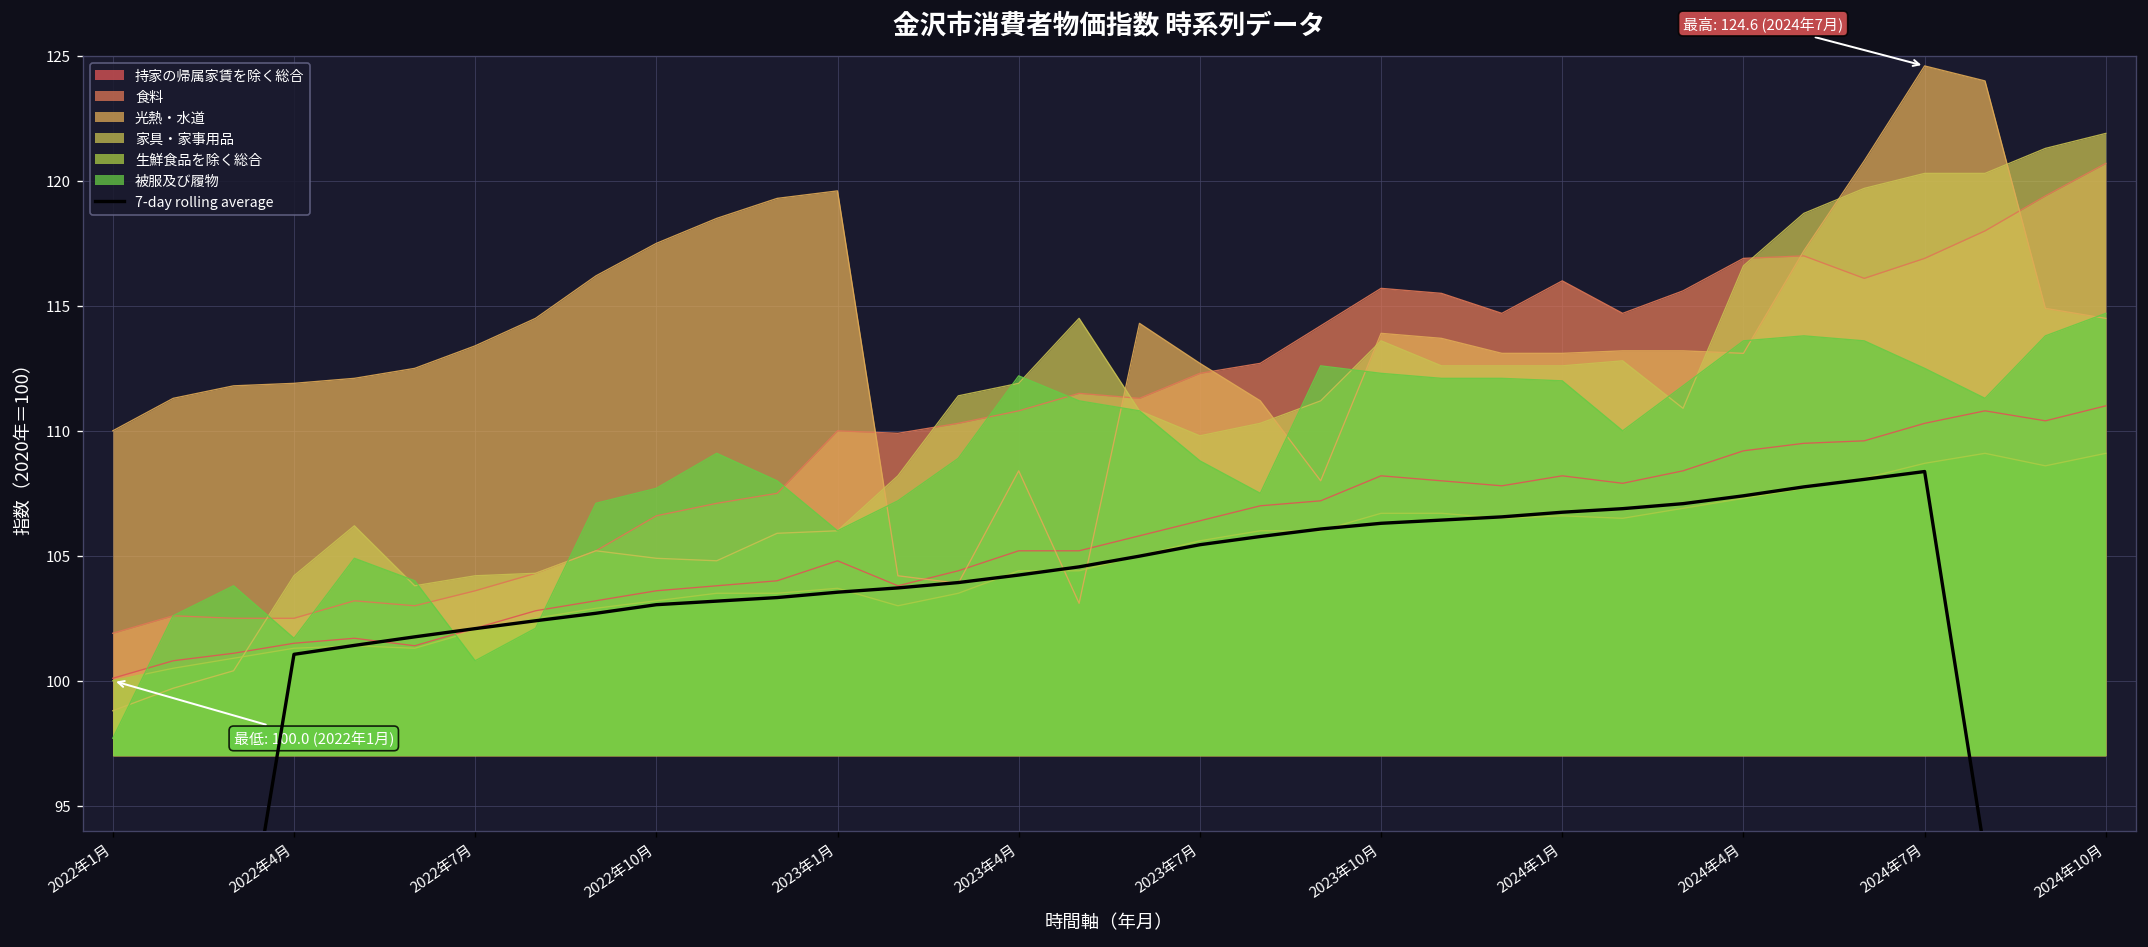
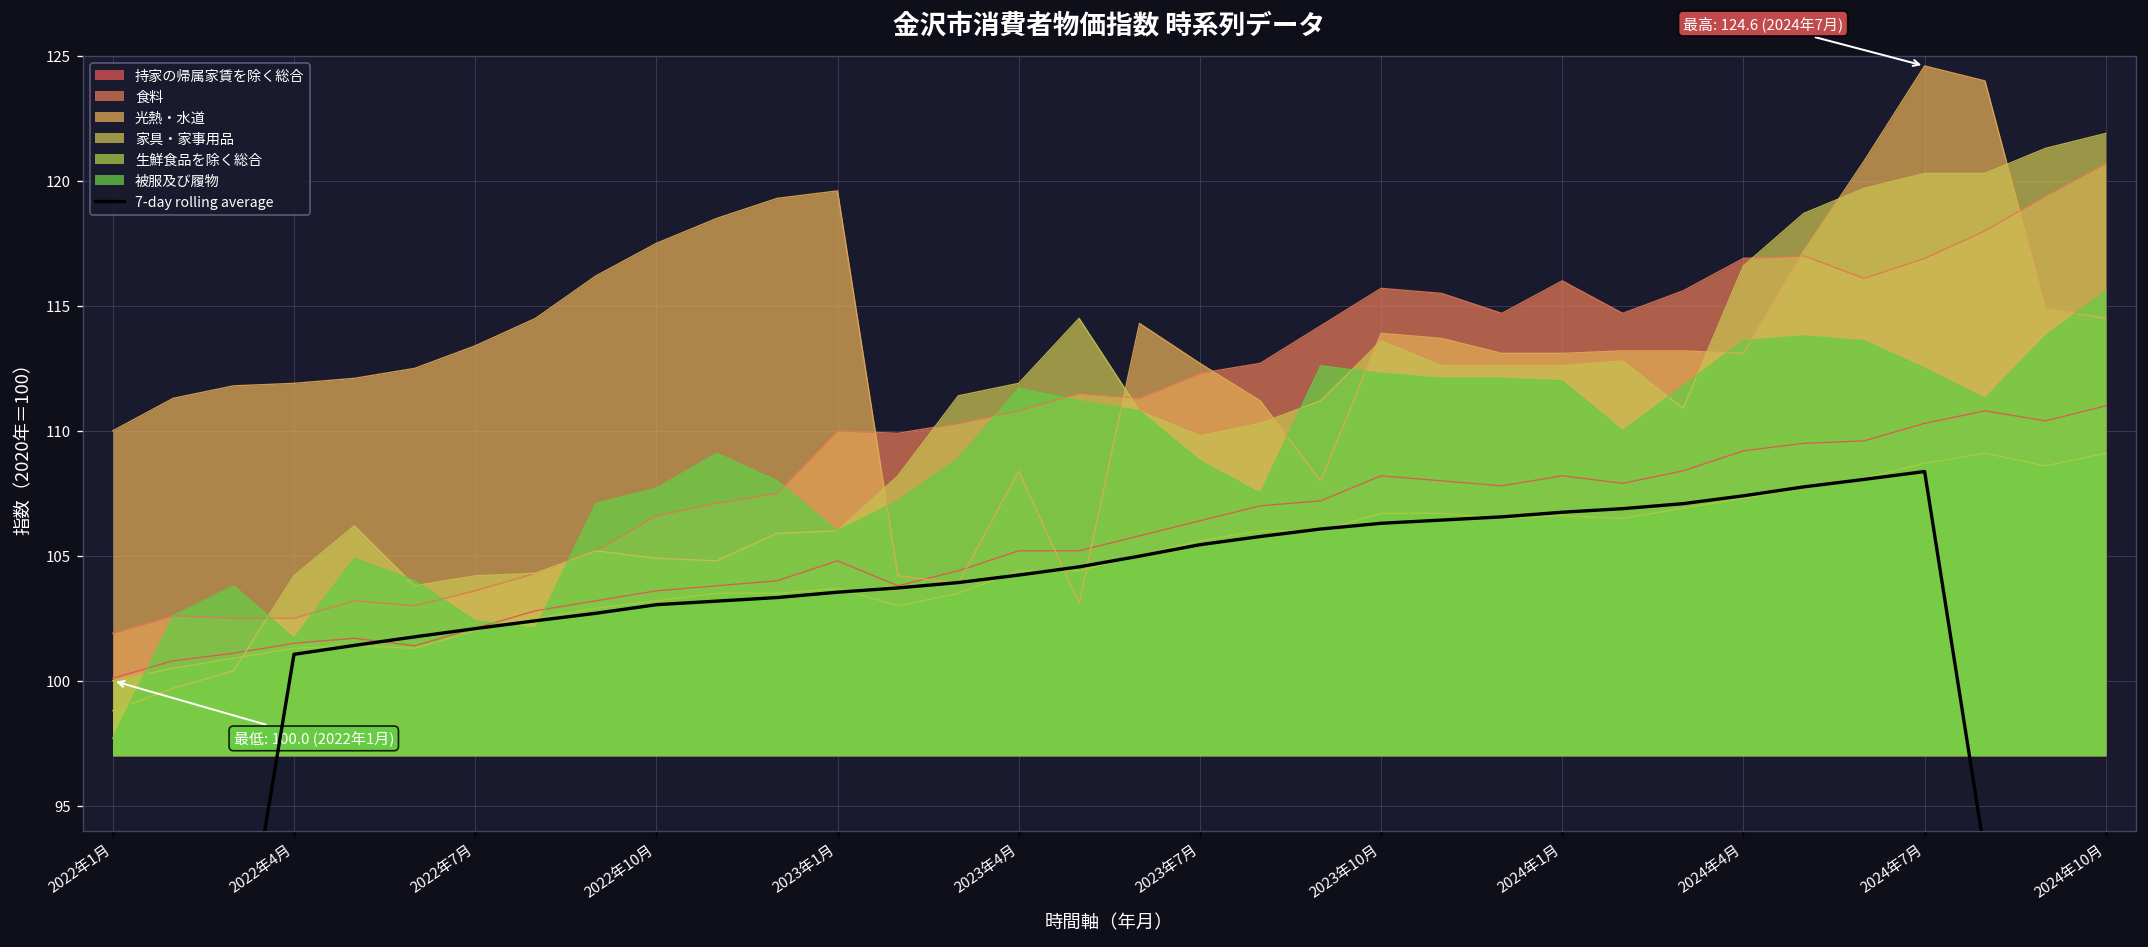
  {
    "被服及び履物": {
      "2022年1月": 97.7,
      "2022年4月": 101.7,
-     "2022年7月": 100.8,
+     "2022年7月": 102.4,
      "2022年10月": 107.7,
-     "2023年4月": 112.2,
+     "2023年4月": 111.7,
      "2023年7月": 108.8,
      "2023年10月": 112.3,
      "2024年1月": 112.0,
      "2024年4月": 113.6,
      "2024年7月": 112.5,
-     "2024年10月": 114.7
+     "2024年10月": 115.6
    },
    "7-day rolling average": {
      "2022年4月": 101.1,
      "2022年10月": 103.0,
      "2023年1月": 103.5,
      "2023年4月": 104.2,
      "2023年7月": 105.4,
      "2023年10月": 106.3,
      "2024年1月": 106.7,
      "2024年7月": 108.4
    }
  }
